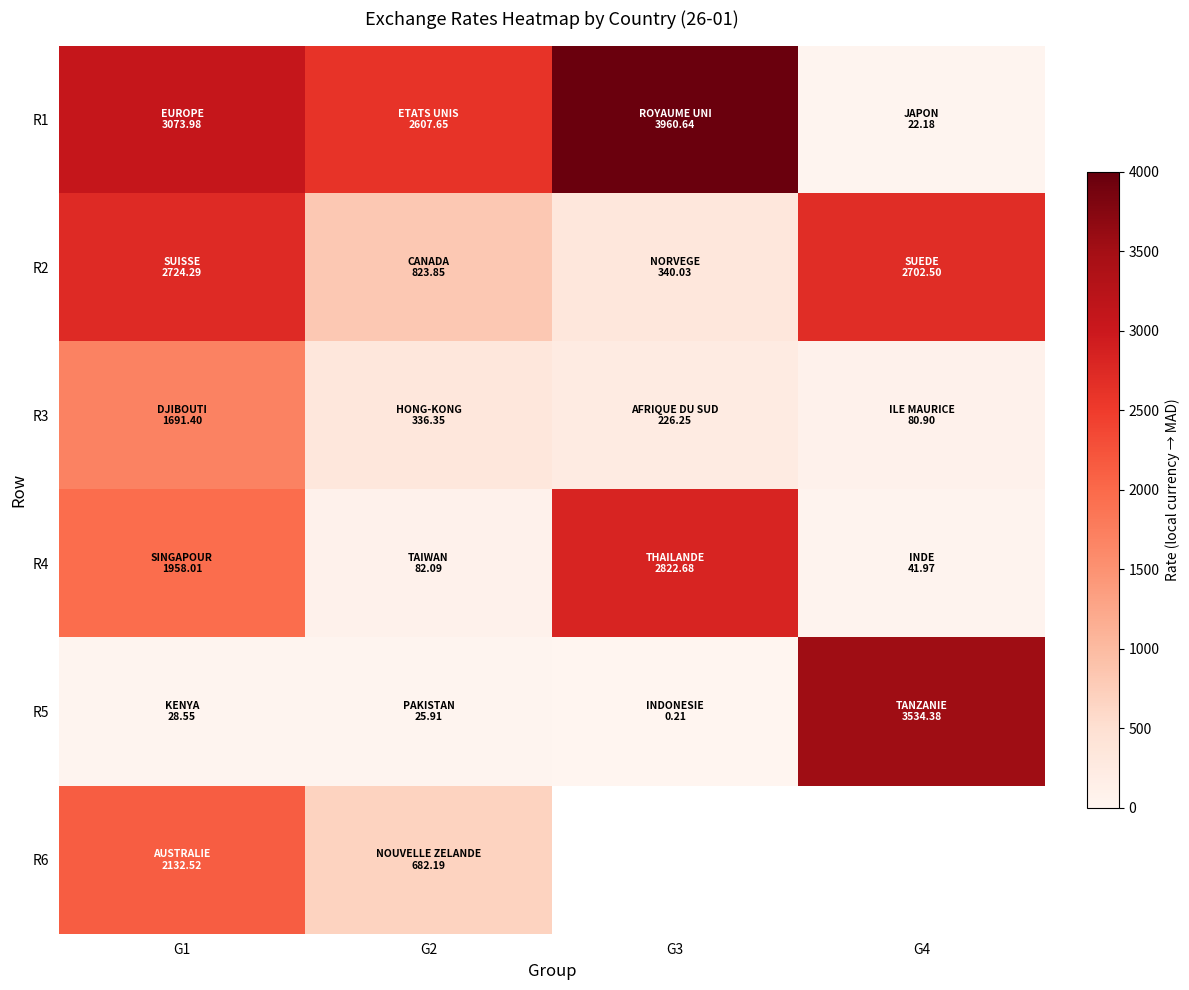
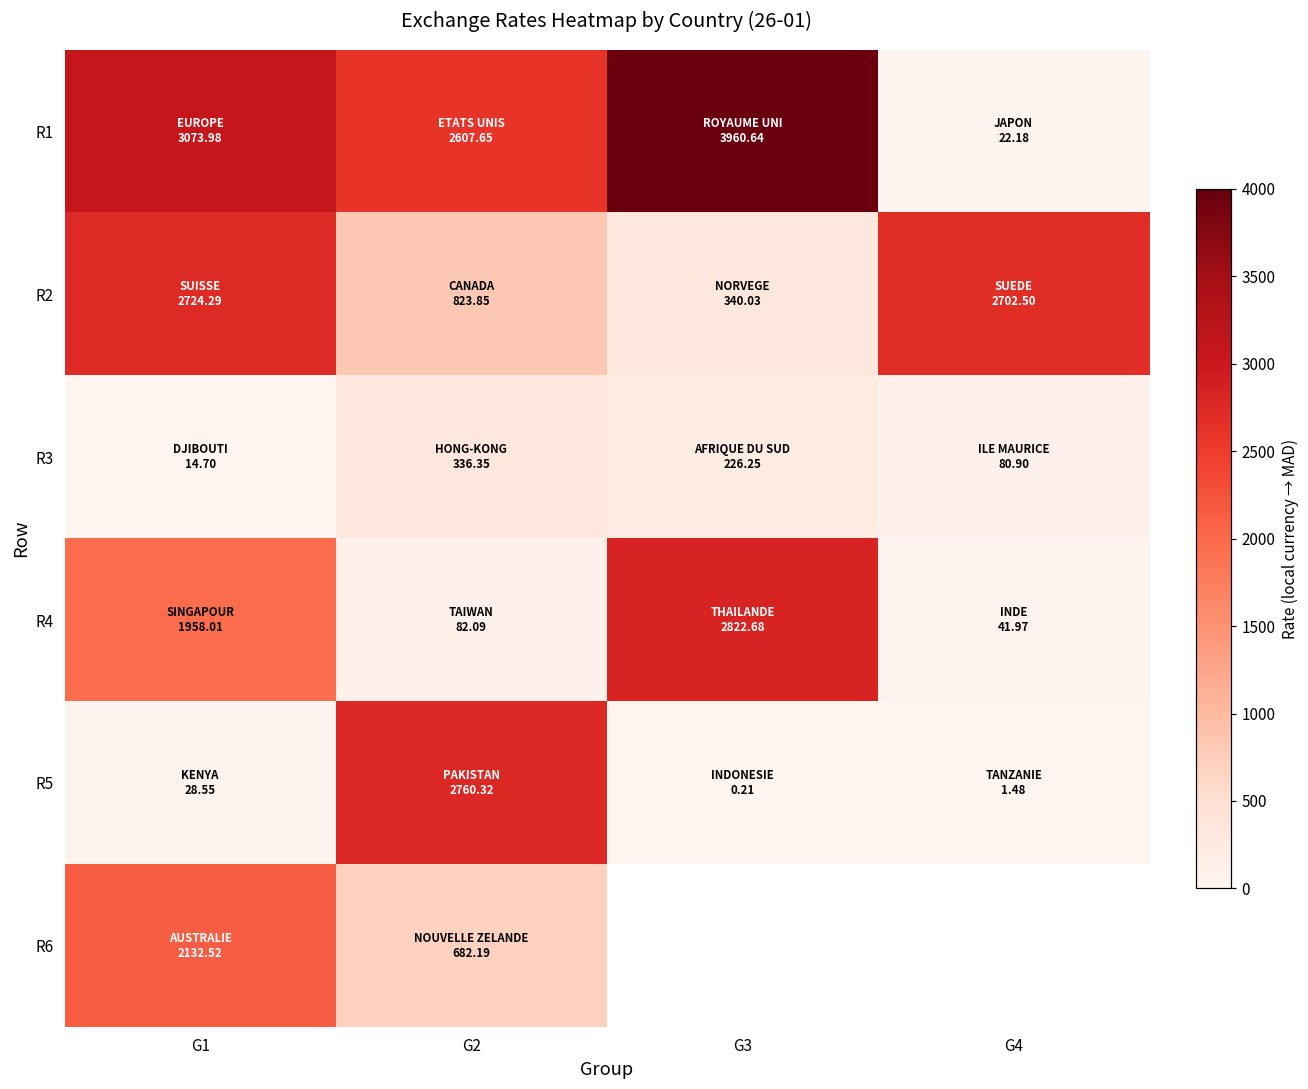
  {
    "R1": {
      "G1": 3073.98,
      "G2": 2607.65,
      "G3": 3960.64,
      "G4": 22.18
    },
    "R2": {
      "G1": 2724.29,
      "G2": 823.85,
      "G3": 340.03,
      "G4": 2702.50
    },
    "R3": {
-     "G1": 1691.40,
+     "G1": 14.70,
      "G2": 336.35,
      "G3": 226.25,
      "G4": 80.90
    },
    "R4": {
      "G1": 1958.01,
      "G2": 82.09,
      "G3": 2822.68,
      "G4": 41.97
    },
    "R5": {
      "G1": 28.55,
-     "G2": 25.91,
+     "G2": 2760.32,
      "G3": 0.21,
-     "G4": 3534.38
+     "G4": 1.48
    },
    "R6": {
      "G1": 2132.52,
      "G2": 682.19
    }
  }
